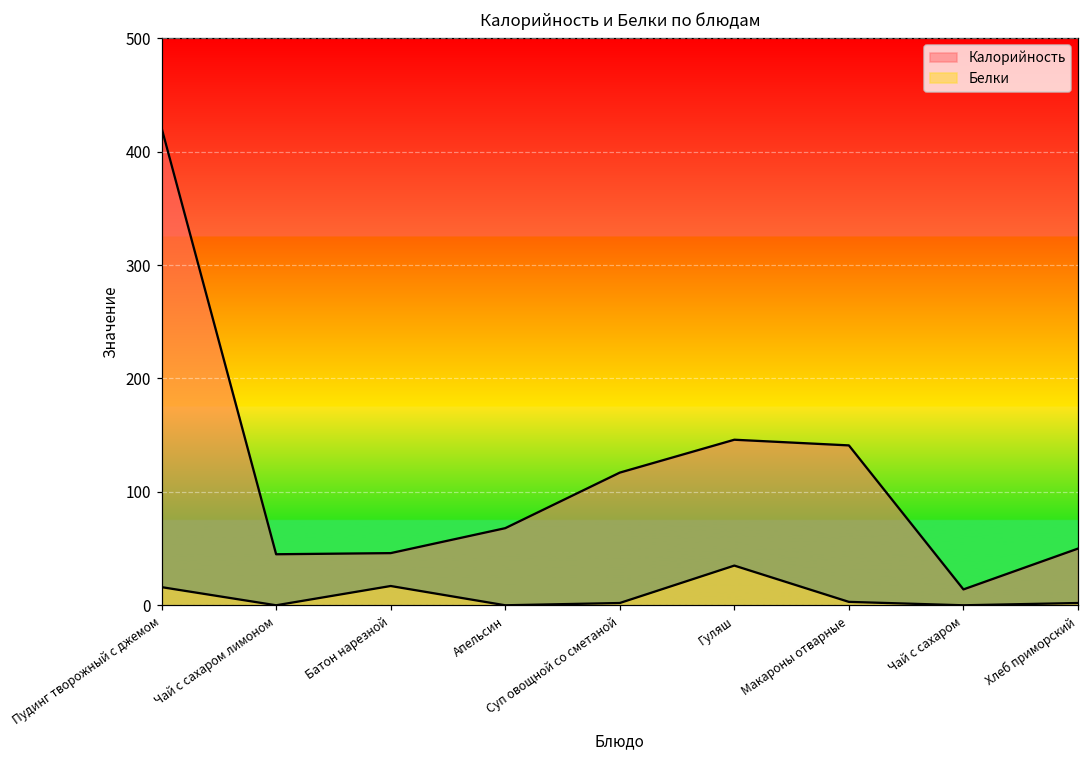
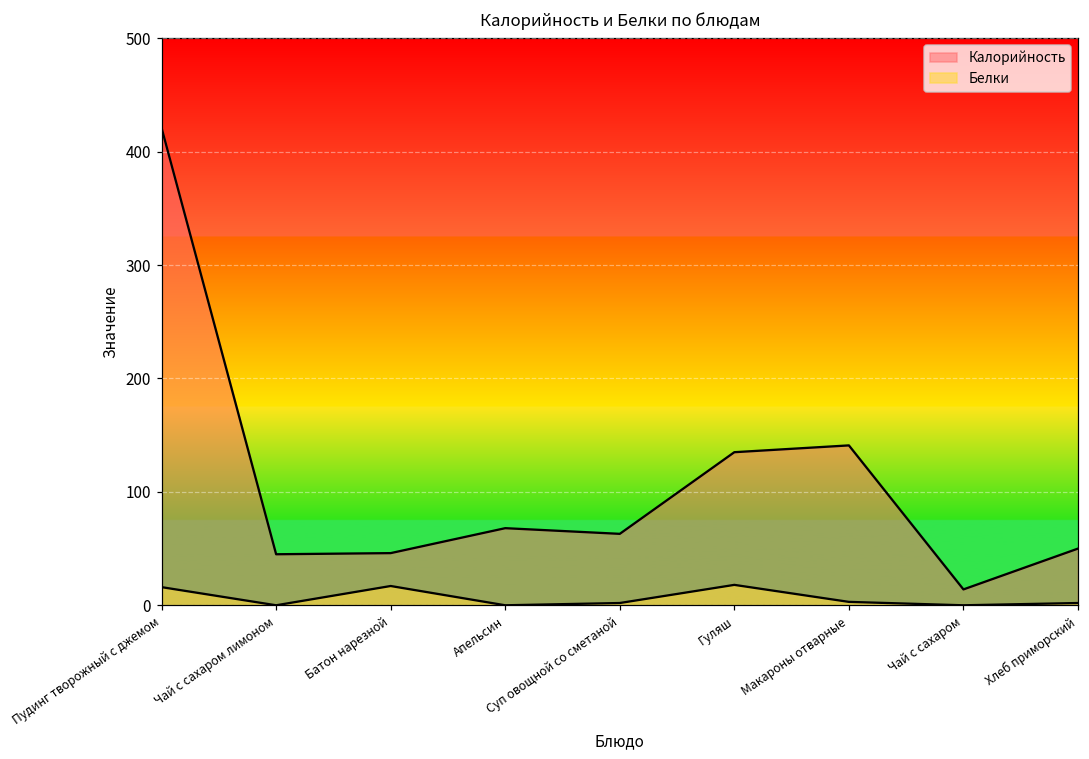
  {
    "Калорийность": {
      "Пудинг творожный с джемом": 421,
      "Чай с сахаром лимоном": 45,
      "Батон нарезной": 46,
      "Апельсин": 68,
-     "Суп овощной со сметаной": 117,
-     "Гуляш": 146,
+     "Суп овощной со сметаной": 63,
+     "Гуляш": 135,
      "Макароны отварные": 141,
      "Чай с сахаром": 14,
      "Хлеб приморский": 50
    },
    "Белки": {
      "Пудинг творожный с джемом": 16,
      "Чай с сахаром лимоном": 0,
      "Батон нарезной": 17,
      "Апельсин": 0,
      "Суп овощной со сметаной": 2,
-     "Гуляш": 35,
+     "Гуляш": 18,
      "Макароны отварные": 3,
      "Чай с сахаром": 0,
      "Хлеб приморский": 2
    }
  }
